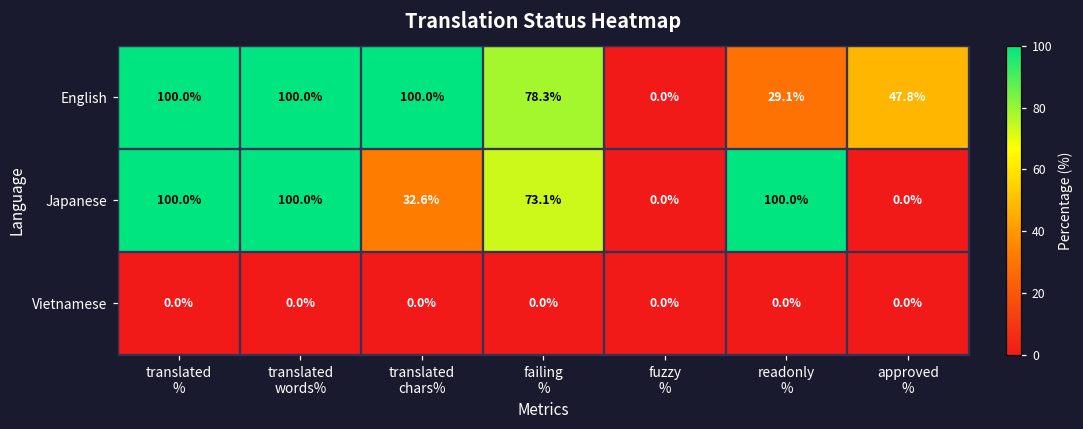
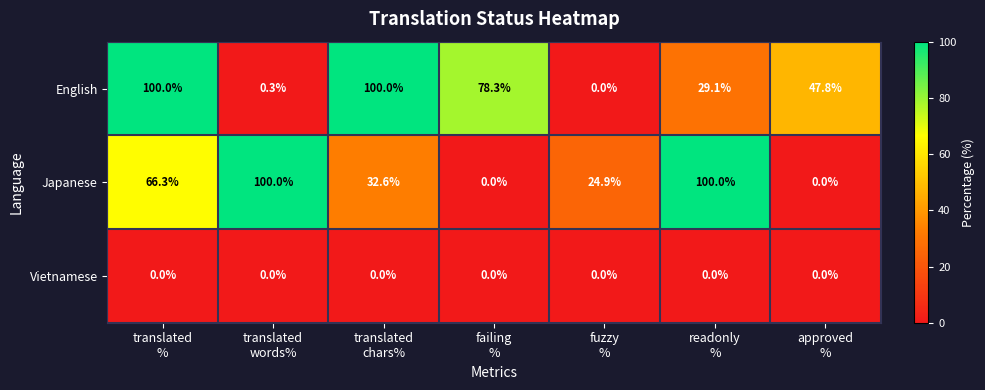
  {
    "English": {
      "translated %": "100.0%",
-     "translated words%": "100.0%",
+     "translated words%": "0.3%",
      "translated chars%": "100.0%",
      "failing %": "78.3%",
      "fuzzy %": "0.0%",
      "readonly %": "29.1%",
      "approved %": "47.8%"
    },
    "Japanese": {
-     "translated %": "100.0%",
+     "translated %": "66.3%",
      "translated words%": "100.0%",
      "translated chars%": "32.6%",
-     "failing %": "73.1%",
-     "fuzzy %": "0.0%",
+     "failing %": "0.0%",
+     "fuzzy %": "24.9%",
      "readonly %": "100.0%",
      "approved %": "0.0%"
    },
    "Vietnamese": {
      "translated %": "0.0%",
      "translated words%": "0.0%",
      "translated chars%": "0.0%",
      "failing %": "0.0%",
      "fuzzy %": "0.0%",
      "readonly %": "0.0%",
      "approved %": "0.0%"
    }
  }
